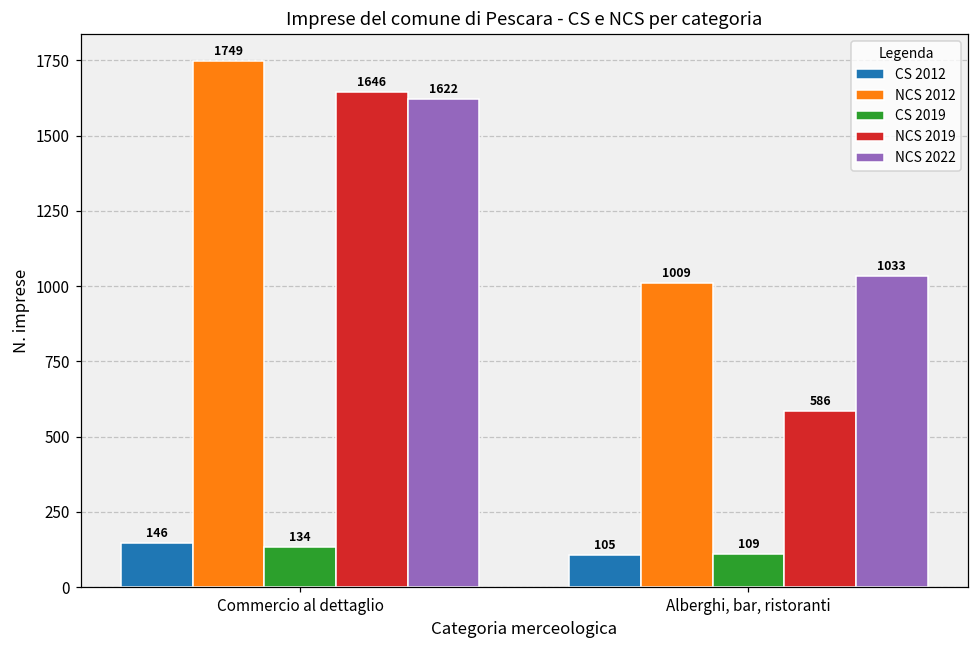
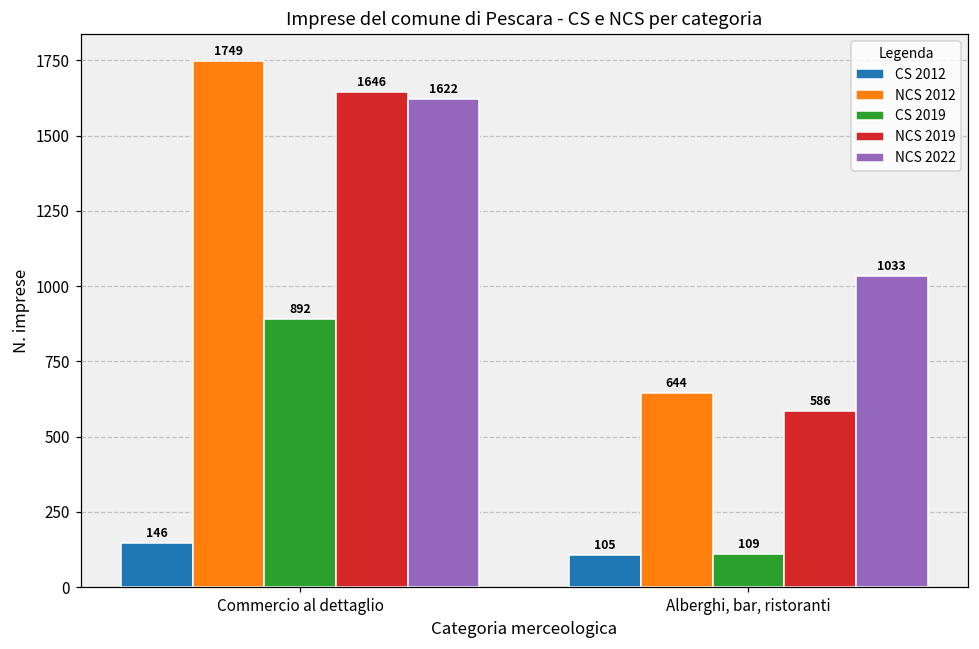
  {
    "CS 2012": {
      "Commercio al dettaglio": 146,
      "Alberghi, bar, ristoranti": 105
    },
    "NCS 2012": {
      "Commercio al dettaglio": 1749,
-     "Alberghi, bar, ristoranti": 1009
+     "Alberghi, bar, ristoranti": 644
    },
    "CS 2019": {
-     "Commercio al dettaglio": 134,
+     "Commercio al dettaglio": 892,
      "Alberghi, bar, ristoranti": 109
    },
    "NCS 2019": {
      "Commercio al dettaglio": 1646,
      "Alberghi, bar, ristoranti": 586
    },
    "NCS 2022": {
      "Commercio al dettaglio": 1622,
      "Alberghi, bar, ristoranti": 1033
    }
  }
